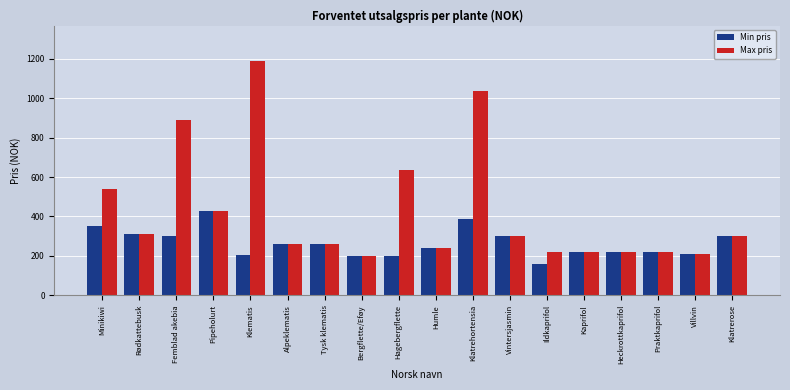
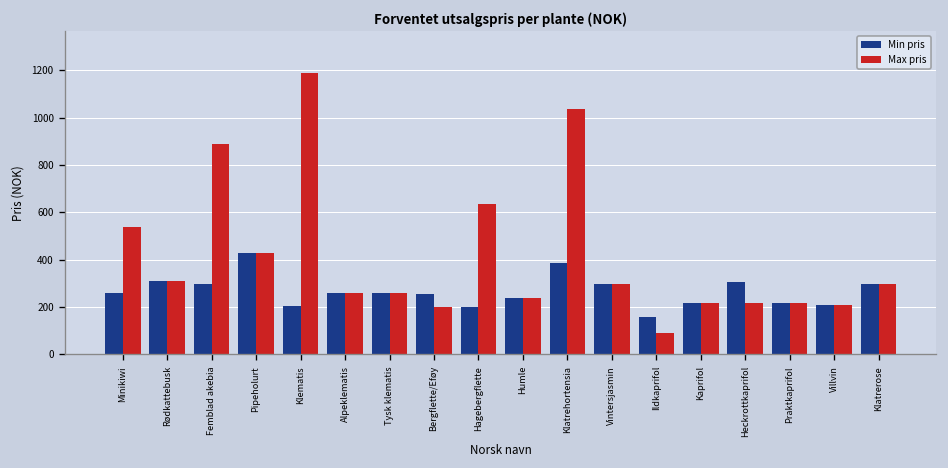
  {
    "Min pris": {
-     "Minikiwi": 350,
+     "Minikiwi": 260,
      "Rødkattebusk": 310,
      "Femblad akebia": 300,
      "Pipeholurt": 430,
      "Klematis": 200,
      "Alpeklematis": 260,
      "Tysk klematis": 260,
-     "Bergflette/Eføy": 200,
+     "Bergflette/Eføy": 250,
      "Hagebergflette": 200,
      "Humle": 240,
      "Klatrehortensia": 390,
      "Vintersjasmin": 300,
      "Ildkaprifol": 160,
      "Kaprifol": 220,
-     "Heckrottkaprifol": 220,
+     "Heckrottkaprifol": 310,
      "Praktkaprifol": 220,
      "Villvin": 210,
      "Klatrerose": 300
    },
    "Max pris": {
      "Minikiwi": 540,
      "Rødkattebusk": 310,
      "Femblad akebia": 890,
      "Pipeholurt": 430,
      "Klematis": 1190,
      "Alpeklematis": 260,
      "Tysk klematis": 260,
      "Bergflette/Eføy": 200,
      "Hagebergflette": 630,
      "Humle": 240,
      "Klatrehortensia": 1040,
      "Vintersjasmin": 300,
-     "Ildkaprifol": 220,
+     "Ildkaprifol": 90,
      "Kaprifol": 220,
      "Heckrottkaprifol": 220,
      "Praktkaprifol": 220,
      "Villvin": 210,
      "Klatrerose": 300
    }
  }
